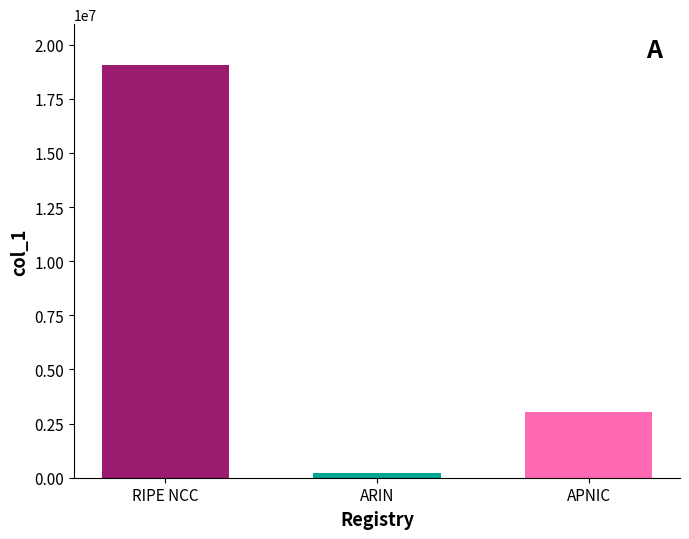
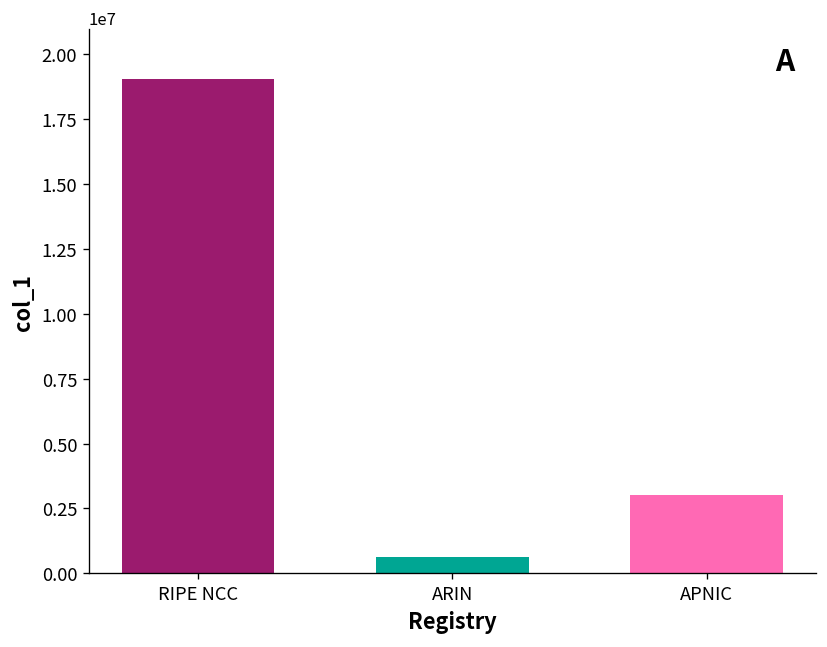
  {
    "RIPE NCC": 19000000,
-   "ARIN": 200000,
+   "ARIN": 700000,
    "APNIC": 3000000
  }
